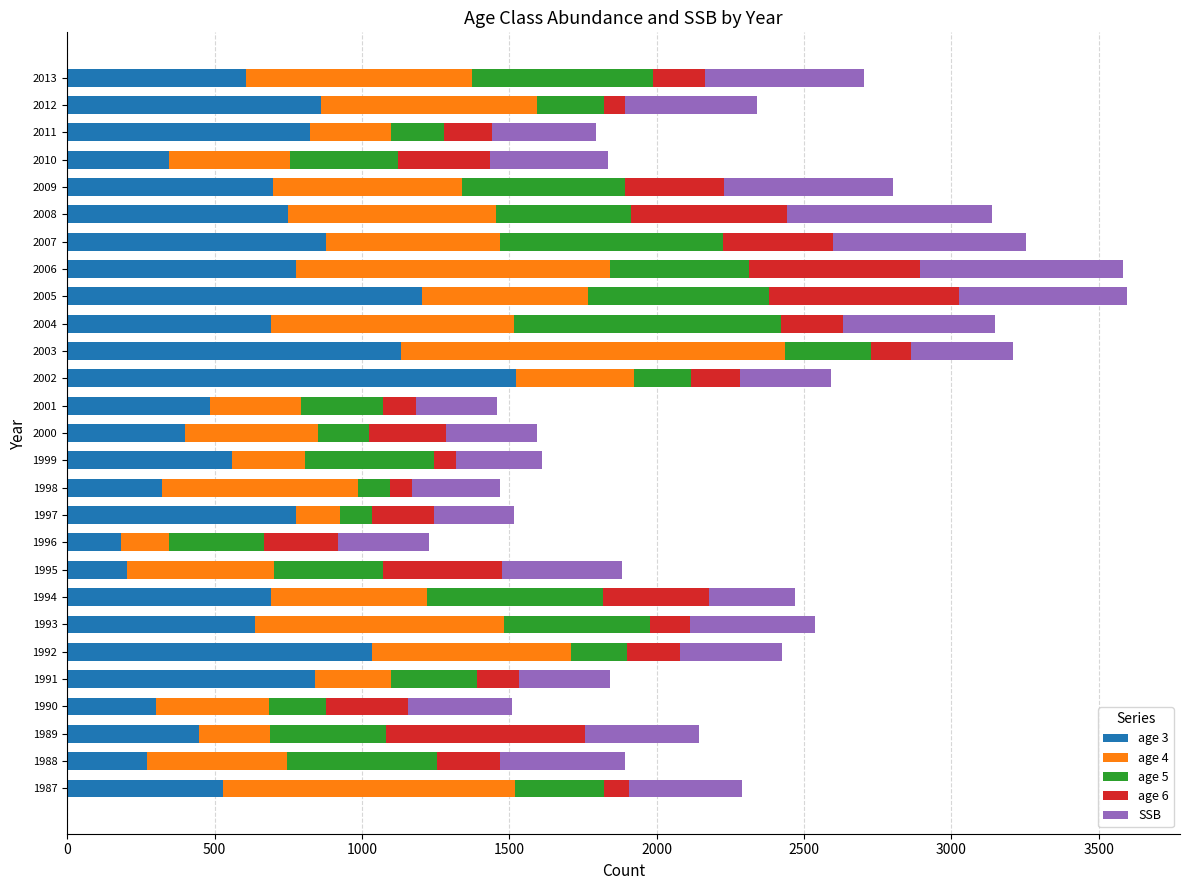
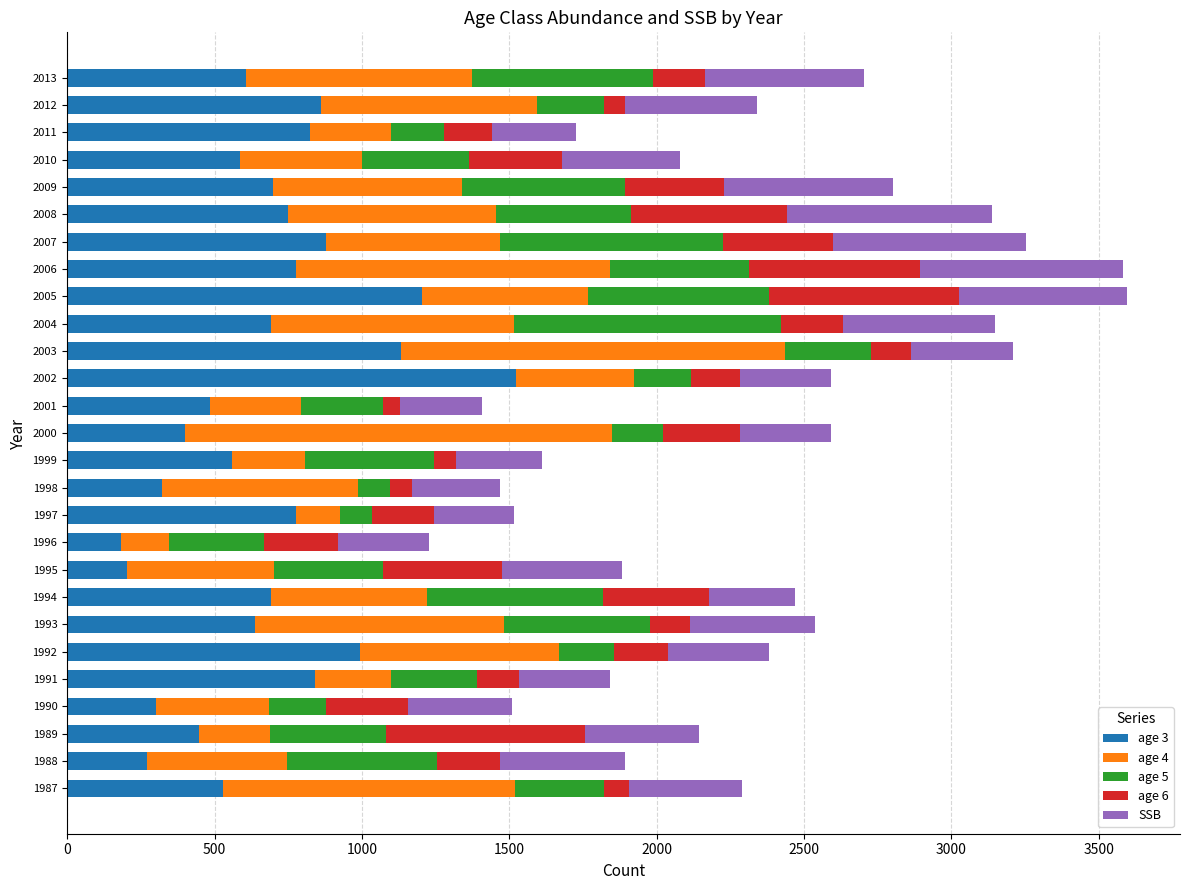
  {
    "age 3": {
      "2013": 610,
      "2012": 860,
      "2011": 820,
-     "2010": 350,
+     "2010": 590,
      "2009": 700,
      "2008": 750,
      "2007": 880,
      "2006": 780,
      "2005": 1200,
      "2004": 690,
      "2003": 1130,
      "2002": 1520,
      "2001": 490,
      "2000": 400,
      "1999": 560,
      "1998": 320,
      "1997": 780,
      "1996": 180,
      "1995": 200,
      "1994": 690,
      "1993": 640,
-     "1992": 1030,
+     "1992": 990,
      "1991": 840,
      "1990": 300,
      "1989": 450,
      "1988": 270,
      "1987": 530
    },
    "age 4": {
      "2013": 770,
      "2012": 740,
      "2011": 280,
      "2010": 410,
      "2009": 640,
      "2008": 710,
      "2007": 590,
      "2006": 1060,
      "2005": 560,
      "2004": 830,
      "2003": 1300,
      "2002": 400,
      "2001": 310,
-     "2000": 450,
+     "2000": 1450,
      "1999": 250,
      "1998": 670,
      "1997": 150,
      "1996": 160,
      "1995": 500,
      "1994": 530,
      "1993": 850,
      "1992": 680,
      "1991": 260,
      "1990": 380,
      "1989": 240,
      "1988": 480,
      "1987": 990
    },
    "age 5": {
      "2013": 620,
      "2012": 230,
      "2011": 180,
      "2010": 370,
      "2009": 550,
      "2008": 460,
      "2007": 760,
      "2006": 470,
      "2005": 610,
      "2004": 910,
      "2003": 290,
      "2002": 200,
      "2001": 280,
      "2000": 170,
      "1999": 440,
      "1998": 110,
      "1997": 110,
      "1996": 320,
      "1995": 370,
      "1994": 600,
      "1993": 500,
      "1992": 190,
      "1991": 290,
      "1990": 190,
      "1989": 390,
      "1988": 510,
      "1987": 300
    },
    "age 6": {
      "2013": 180,
      "2012": 70,
      "2011": 160,
      "2010": 310,
      "2009": 340,
      "2008": 530,
      "2007": 370,
      "2006": 580,
      "2005": 650,
      "2004": 210,
      "2003": 130,
      "2002": 170,
-     "2001": 110,
+     "2001": 60,
      "2000": 260,
      "1999": 80,
      "1998": 80,
      "1997": 210,
      "1996": 250,
      "1995": 400,
      "1994": 360,
      "1993": 130,
      "1992": 180,
      "1991": 140,
      "1990": 280,
      "1989": 680,
      "1988": 220,
      "1987": 90
    },
    "SSB": {
      "2013": 540,
      "2012": 450,
-     "2011": 350,
+     "2011": 290,
      "2010": 400,
      "2009": 570,
      "2008": 700,
      "2007": 660,
      "2006": 690,
      "2005": 570,
      "2004": 520,
      "2003": 350,
      "2002": 310,
      "2001": 280,
      "2000": 310,
      "1999": 290,
      "1998": 300,
      "1997": 270,
      "1996": 310,
      "1995": 410,
      "1994": 290,
      "1993": 420,
      "1992": 340,
      "1991": 310,
      "1990": 350,
      "1989": 390,
      "1988": 420,
      "1987": 380
    }
  }
